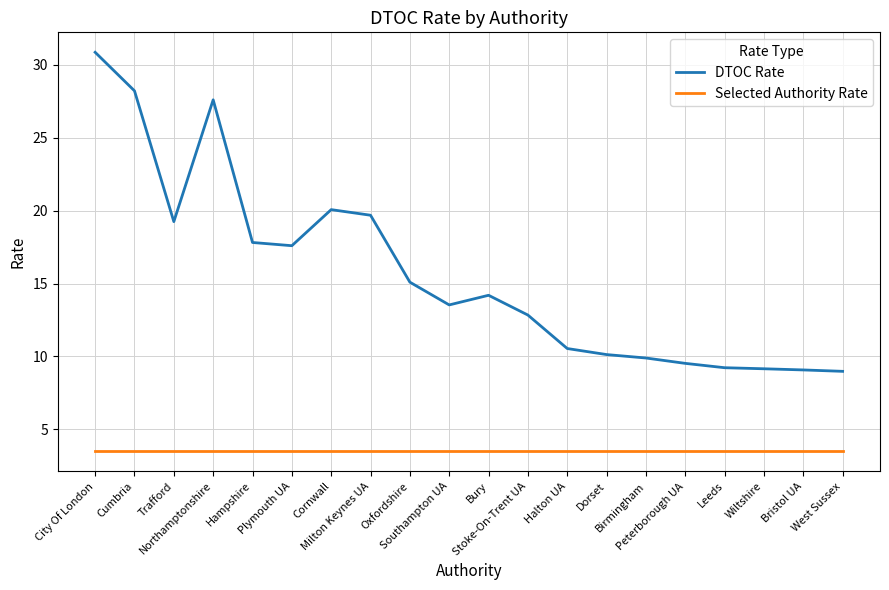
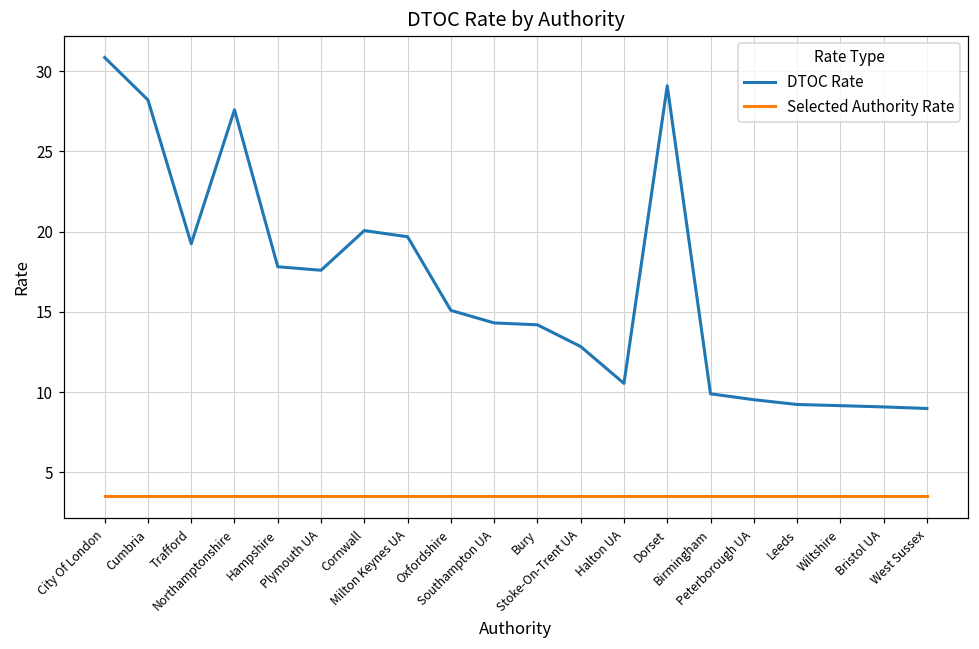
  {
    "DTOC Rate": {
      "City Of London": 30.8,
      "Cumbria": 28.2,
      "Trafford": 19.2,
      "Northamptonshire": 27.6,
      "Hampshire": 17.8,
      "Plymouth UA": 17.6,
      "Cornwall": 20.1,
      "Milton Keynes UA": 19.7,
      "Oxfordshire": 15.1,
-     "Southampton UA": 13.5,
+     "Southampton UA": 14.3,
      "Bury": 14.2,
      "Stoke-On-Trent UA": 12.8,
      "Halton UA": 10.5,
-     "Dorset": 10.1,
+     "Dorset": 29.1,
      "Birmingham": 9.9,
      "Peterborough UA": 9.5,
      "Leeds": 9.2,
      "Wiltshire": 9.2,
      "Bristol UA": 9.1,
      "West Sussex": 9.0
    },
    "Selected Authority Rate": {
      "City Of London": 3.5,
      "Cumbria": 3.5,
      "Trafford": 3.5,
      "Northamptonshire": 3.5,
      "Hampshire": 3.5,
      "Plymouth UA": 3.5,
      "Cornwall": 3.5,
      "Milton Keynes UA": 3.5,
      "Oxfordshire": 3.5,
      "Southampton UA": 3.5,
      "Bury": 3.5,
      "Stoke-On-Trent UA": 3.5,
      "Halton UA": 3.5,
      "Dorset": 3.5,
      "Birmingham": 3.5,
      "Peterborough UA": 3.5,
      "Leeds": 3.5,
      "Wiltshire": 3.5,
      "Bristol UA": 3.5,
      "West Sussex": 3.5
    }
  }
